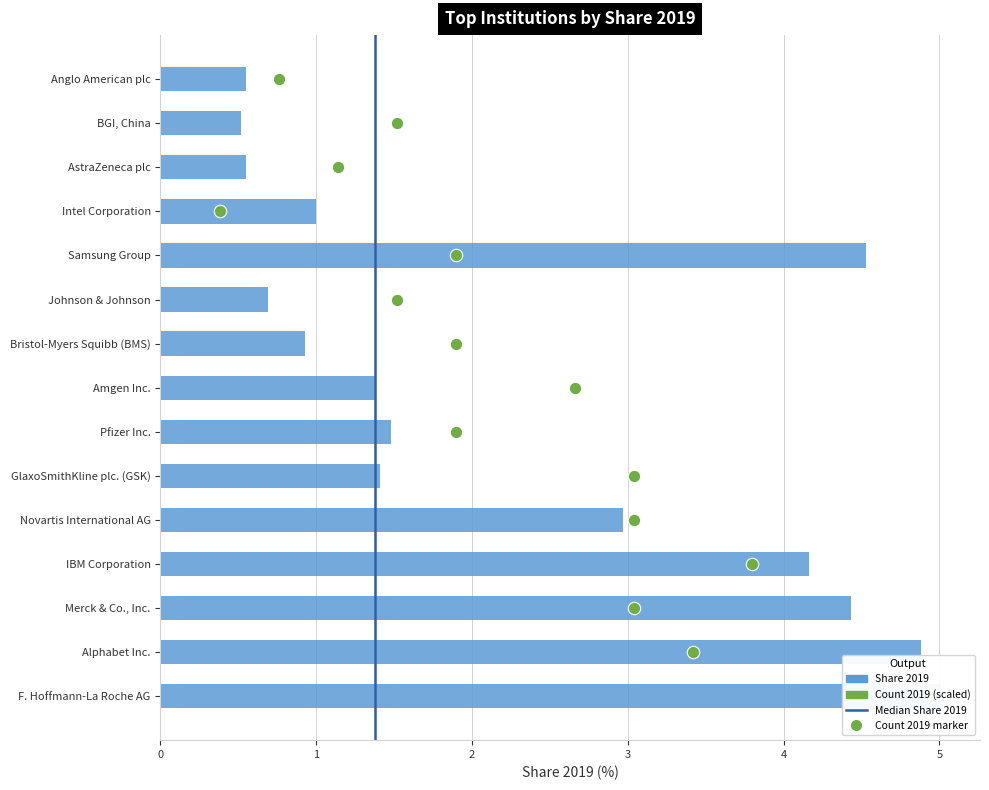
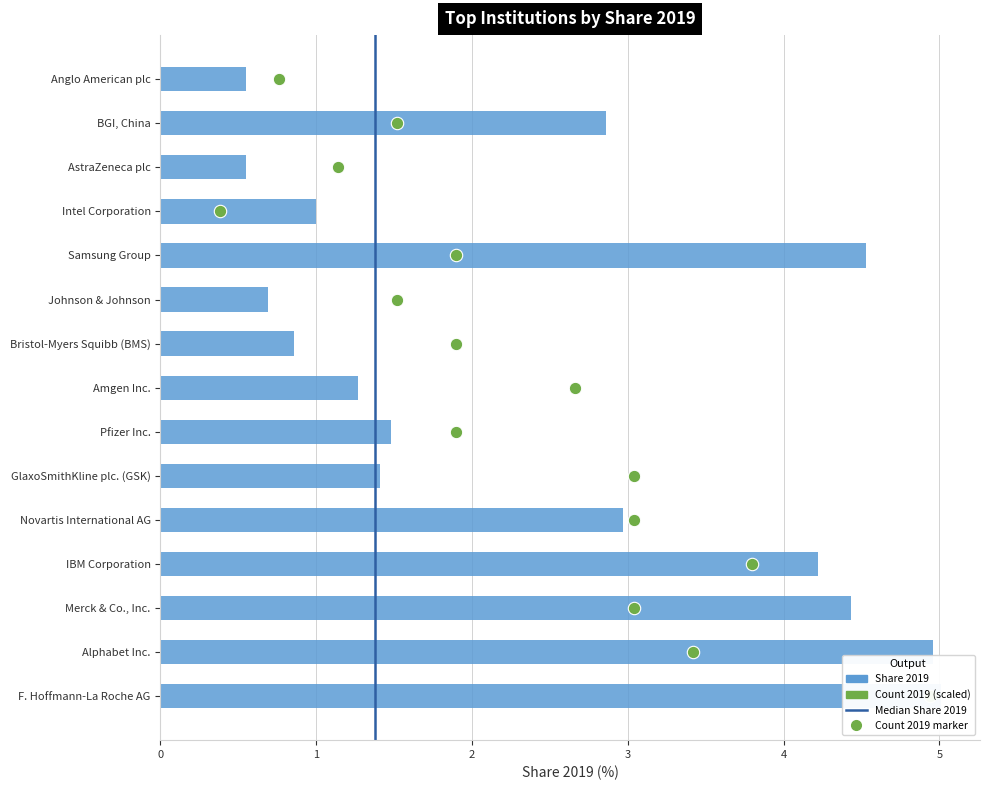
  {
    "Share 2019": {
      "Anglo American plc": 0.55,
-     "BGI, China": 0.52,
+     "BGI, China": 2.86,
      "AstraZeneca plc": 0.55,
      "Intel Corporation": 1.00,
      "Samsung Group": 4.53,
      "Johnson & Johnson": 0.69,
-     "Bristol-Myers Squibb (BMS)": 0.93,
-     "Amgen Inc.": 1.38,
+     "Bristol-Myers Squibb (BMS)": 0.86,
+     "Amgen Inc.": 1.27,
      "Pfizer Inc.": 1.48,
      "GlaxoSmithKline plc. (GSK)": 1.41,
      "Novartis International AG": 2.97,
-     "IBM Corporation": 4.16,
+     "IBM Corporation": 4.22,
      "Merck & Co., Inc.": 4.43,
-     "Alphabet Inc.": 4.88
+     "Alphabet Inc.": 4.96
    }
  }
